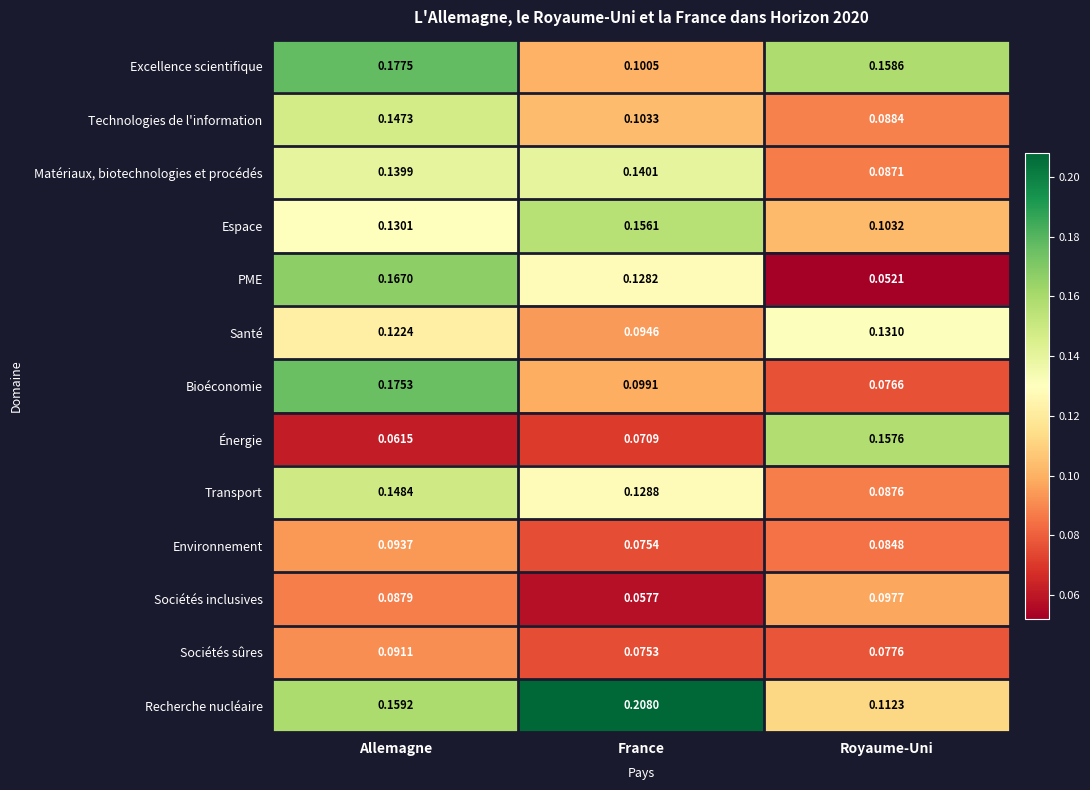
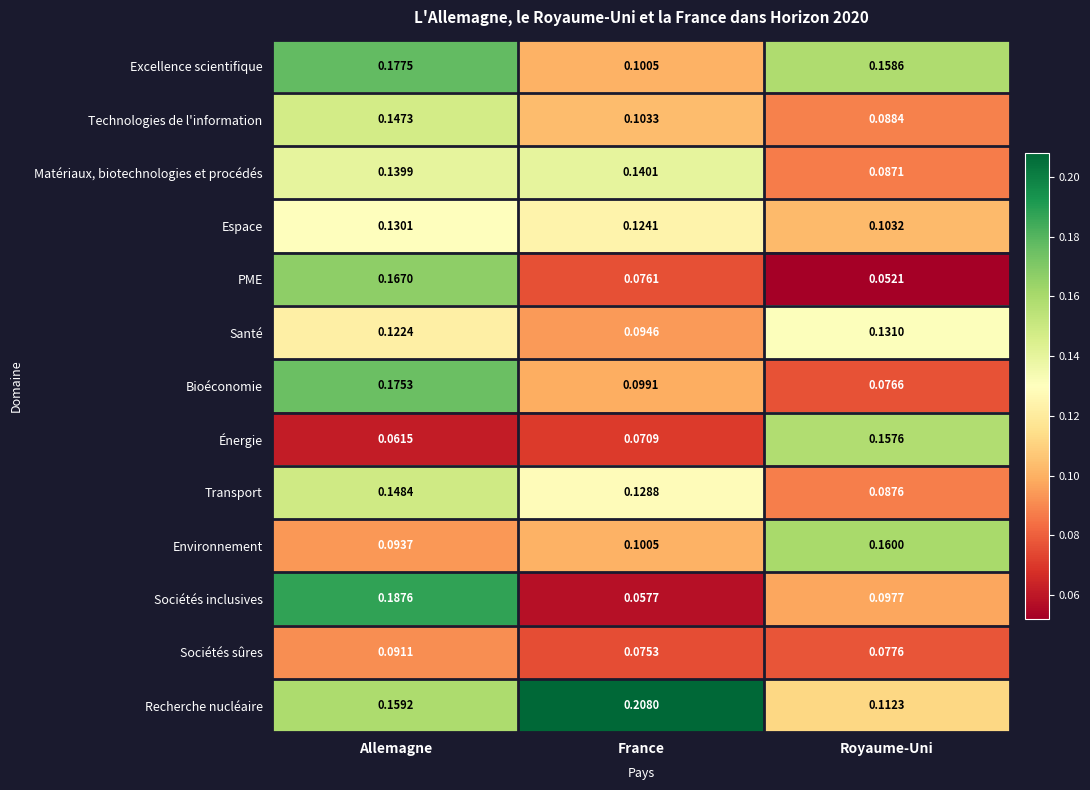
  {
    "Excellence scientifique": {
      "Allemagne": 0.1775,
      "France": 0.1005,
      "Royaume-Uni": 0.1586
    },
    "Technologies de l'information": {
      "Allemagne": 0.1473,
      "France": 0.1033,
      "Royaume-Uni": 0.0884
    },
    "Matériaux, biotechnologies et procédés": {
      "Allemagne": 0.1399,
      "France": 0.1401,
      "Royaume-Uni": 0.0871
    },
    "Espace": {
      "Allemagne": 0.1301,
-     "France": 0.1561,
+     "France": 0.1241,
      "Royaume-Uni": 0.1032
    },
    "PME": {
      "Allemagne": 0.1670,
-     "France": 0.1282,
+     "France": 0.0761,
      "Royaume-Uni": 0.0521
    },
    "Santé": {
      "Allemagne": 0.1224,
      "France": 0.0946,
      "Royaume-Uni": 0.1310
    },
    "Bioéconomie": {
      "Allemagne": 0.1753,
      "France": 0.0991,
      "Royaume-Uni": 0.0766
    },
    "Énergie": {
      "Allemagne": 0.0615,
      "France": 0.0709,
      "Royaume-Uni": 0.1576
    },
    "Transport": {
      "Allemagne": 0.1484,
      "France": 0.1288,
      "Royaume-Uni": 0.0876
    },
    "Environnement": {
      "Allemagne": 0.0937,
-     "France": 0.0754,
-     "Royaume-Uni": 0.0848
+     "France": 0.1005,
+     "Royaume-Uni": 0.1600
    },
    "Sociétés inclusives": {
-     "Allemagne": 0.0879,
+     "Allemagne": 0.1876,
      "France": 0.0577,
      "Royaume-Uni": 0.0977
    },
    "Sociétés sûres": {
      "Allemagne": 0.0911,
      "France": 0.0753,
      "Royaume-Uni": 0.0776
    },
    "Recherche nucléaire": {
      "Allemagne": 0.1592,
      "France": 0.2080,
      "Royaume-Uni": 0.1123
    }
  }
